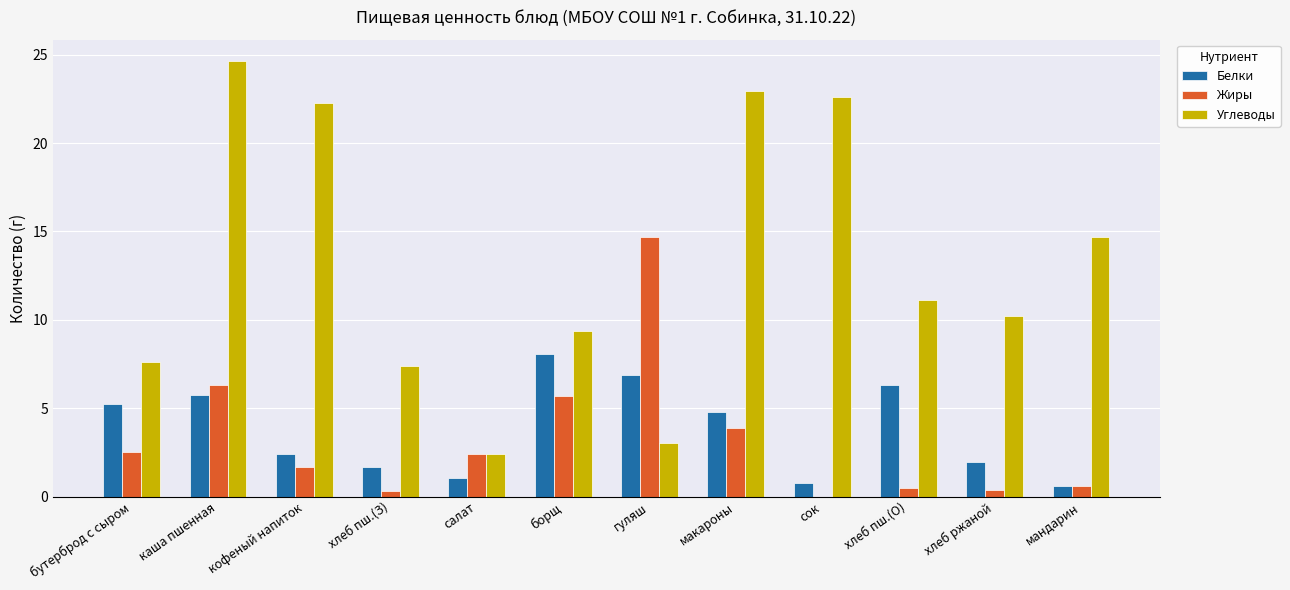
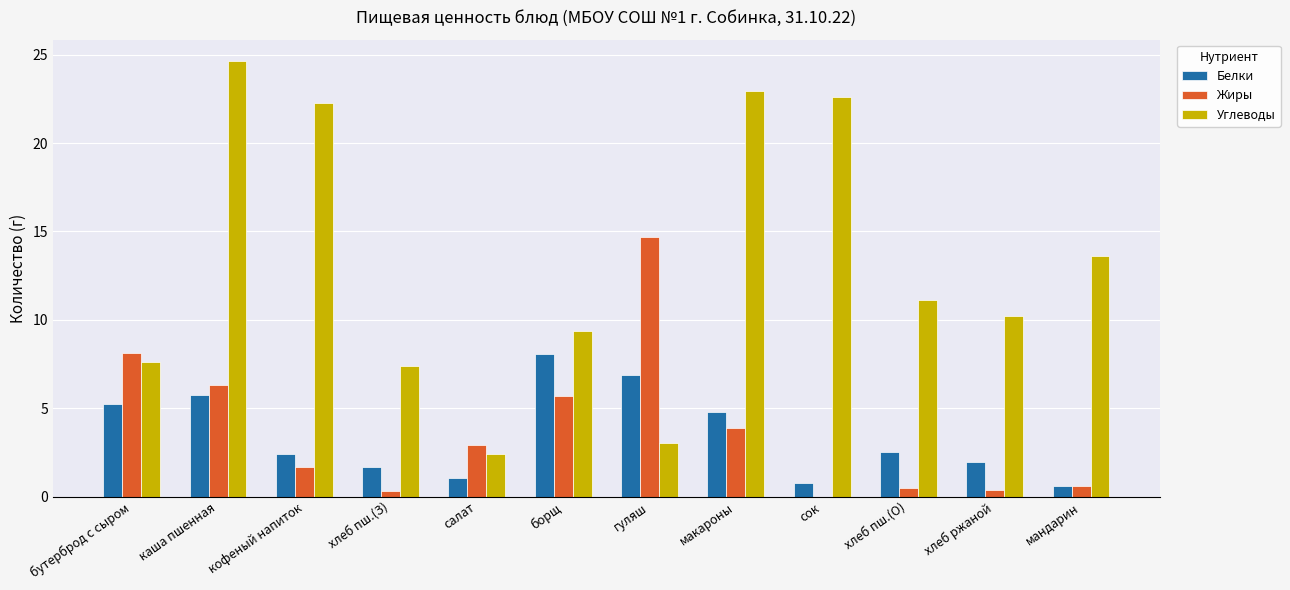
  {
    "Белки": {
      "бутерброд с сыром": 5.2,
      "каша пшенная": 5.7,
      "кофеный напиток": 2.4,
      "хлеб пш.(З)": 1.7,
      "салат": 1.0,
      "борщ": 8.1,
      "гуляш": 6.9,
      "макароны": 4.8,
      "сок": 0.8,
-     "хлеб пш.(О)": 6.3,
+     "хлеб пш.(О)": 2.6,
      "хлеб ржаной": 2.0,
      "мандарин": 0.6
    },
    "Жиры": {
-     "бутерброд с сыром": 2.6,
+     "бутерброд с сыром": 8.1,
      "каша пшенная": 6.3,
      "кофеный напиток": 1.7,
      "хлеб пш.(З)": 0.3,
-     "салат": 2.4,
+     "салат": 2.9,
      "борщ": 5.7,
      "гуляш": 14.7,
      "макароны": 3.9,
      "сок": 0.0,
      "хлеб пш.(О)": 0.5,
      "хлеб ржаной": 0.4,
      "мандарин": 0.6
    },
    "Углеводы": {
      "бутерброд с сыром": 7.6,
      "каша пшенная": 24.6,
      "кофеный напиток": 22.3,
      "хлеб пш.(З)": 7.4,
      "салат": 2.4,
      "борщ": 9.4,
      "гуляш": 3.1,
      "макароны": 22.9,
      "сок": 22.6,
      "хлеб пш.(О)": 11.1,
      "хлеб ржаной": 10.2,
-     "мандарин": 14.7
+     "мандарин": 13.6
    }
  }
